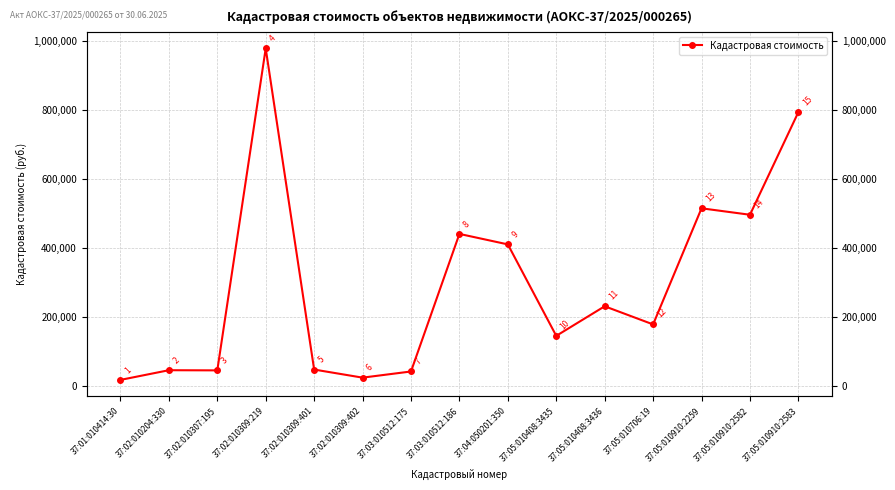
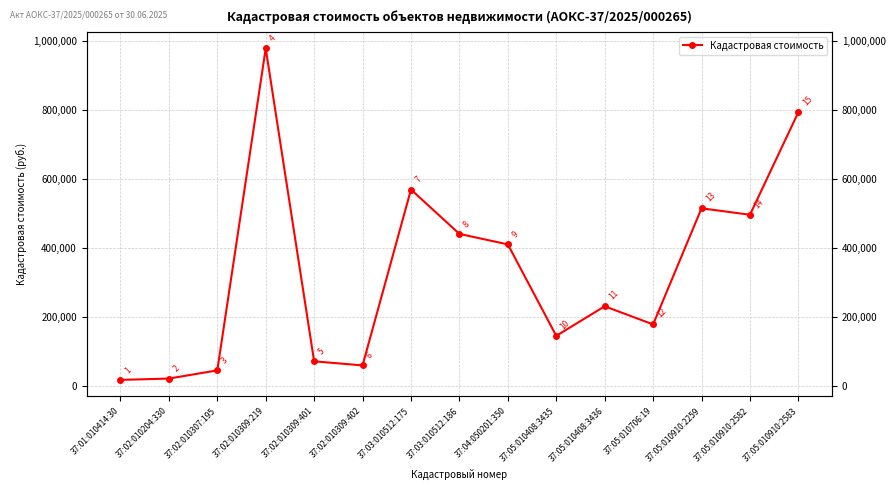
  {
-   "37:02:010204:330": "50,000",
-   "37:02:010309:401": "50,000",
-   "37:02:010309:402": "20,000",
-   "37:03:010512:175": "40,000"
+   "37:02:010204:330": "20,000",
+   "37:02:010309:401": "70,000",
+   "37:02:010309:402": "60,000",
+   "37:03:010512:175": "570,000"
  }
